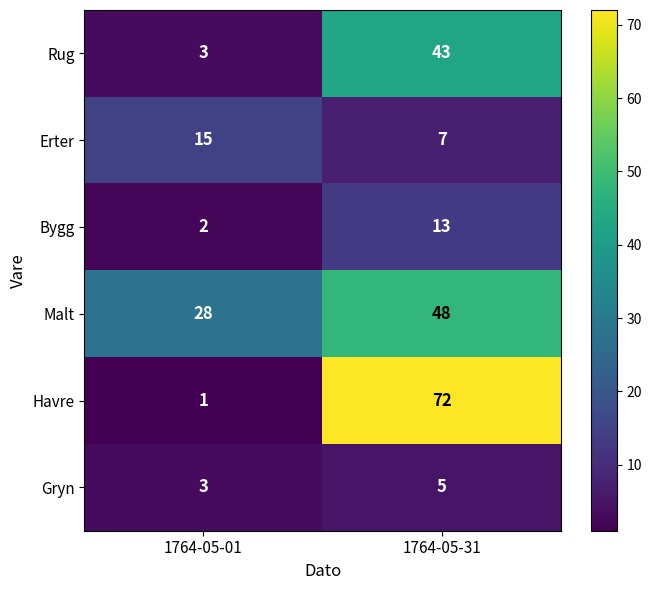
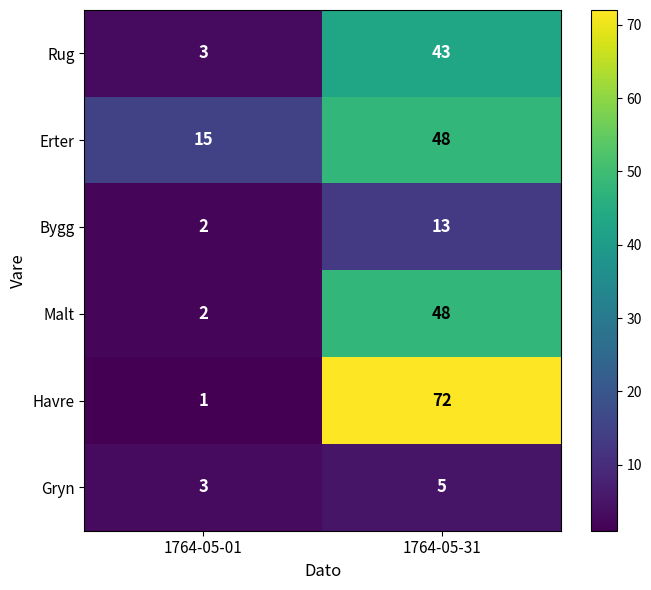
  {
    "Rug": {
      "1764-05-01": 3,
      "1764-05-31": 43
    },
    "Erter": {
      "1764-05-01": 15,
-     "1764-05-31": 7
+     "1764-05-31": 48
    },
    "Bygg": {
      "1764-05-01": 2,
      "1764-05-31": 13
    },
    "Malt": {
-     "1764-05-01": 28,
+     "1764-05-01": 2,
      "1764-05-31": 48
    },
    "Havre": {
      "1764-05-01": 1,
      "1764-05-31": 72
    },
    "Gryn": {
      "1764-05-01": 3,
      "1764-05-31": 5
    }
  }
